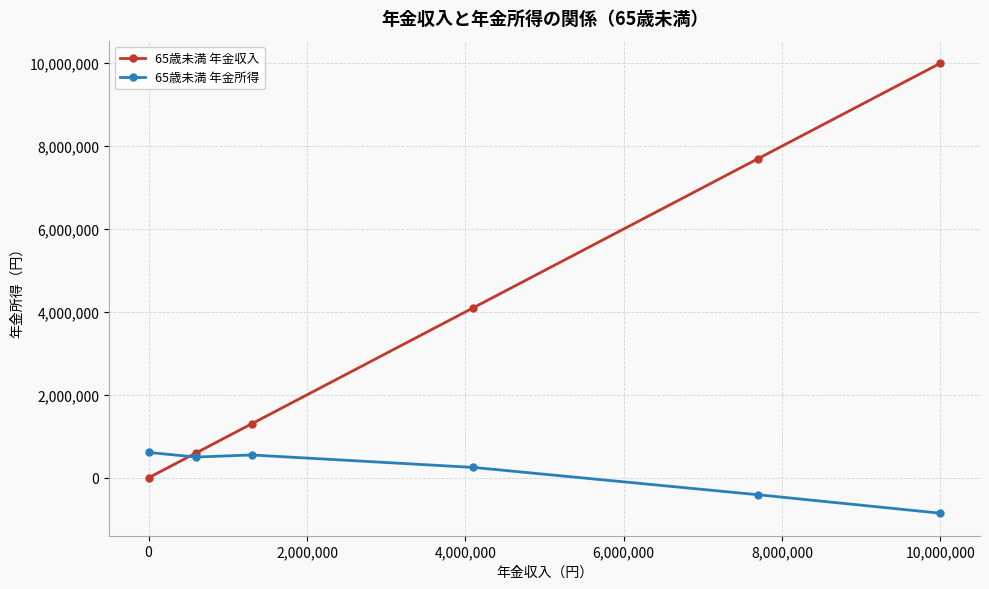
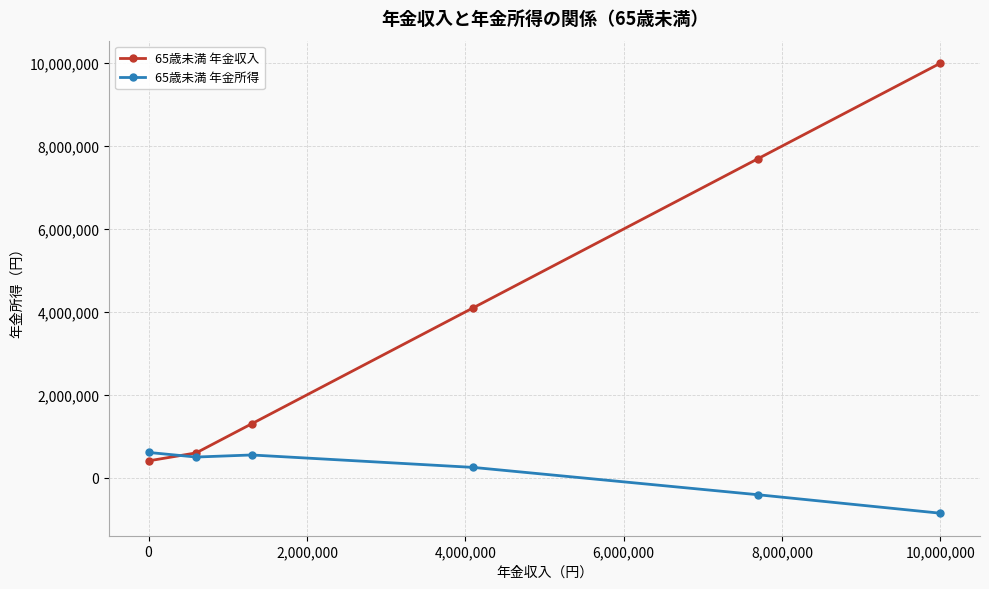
  {
    "65歳未満 年金収入": {
-     "0": "0",
+     "0": "400,000",
      "10,000,000": "10,000,000"
    },
    "65歳未満 年金所得": {
      "0": "600,000",
      "10,000,000": "-900,000"
    }
  }
